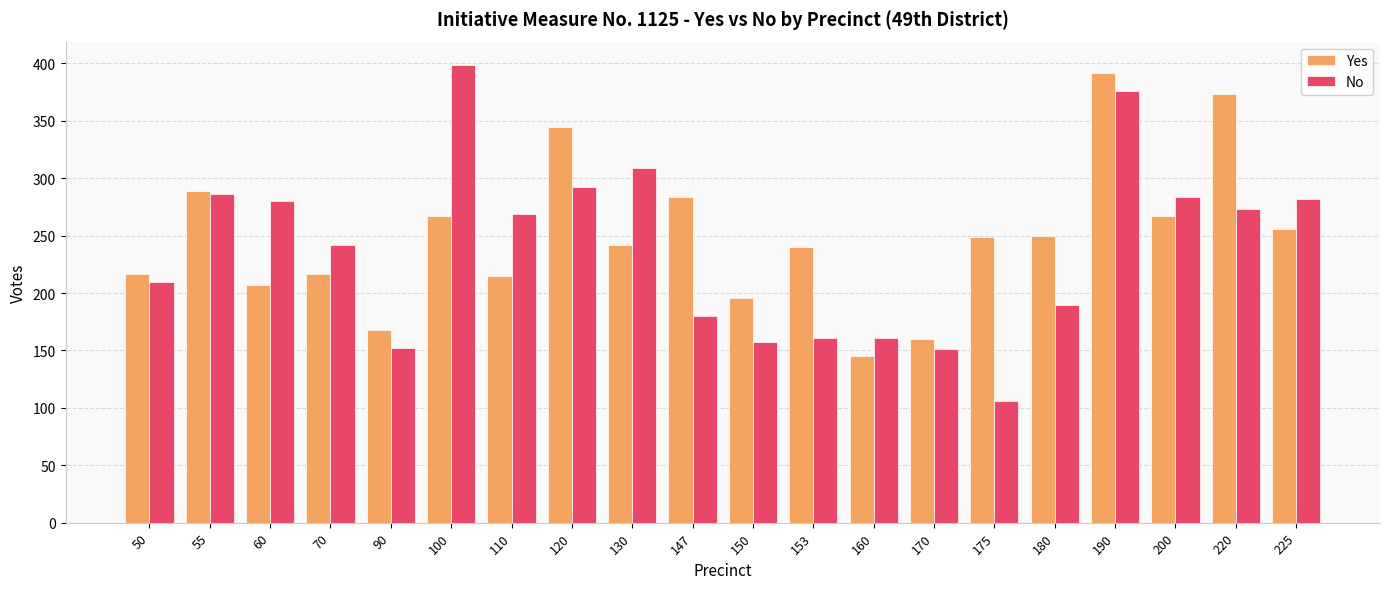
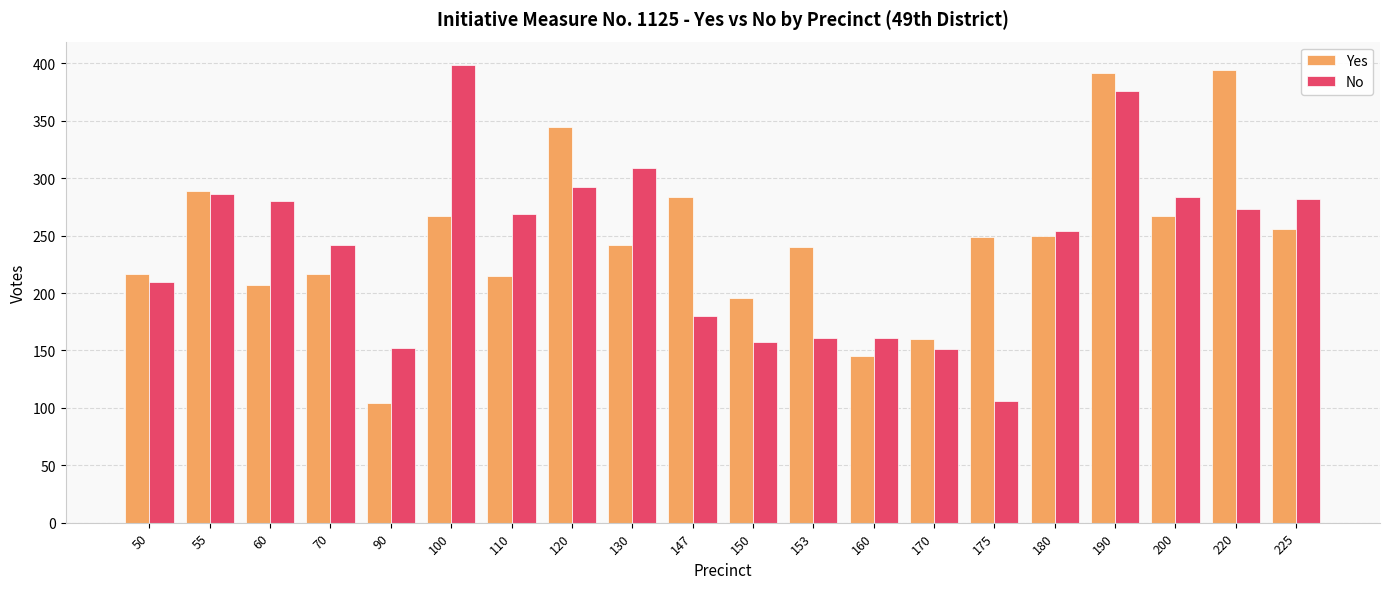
  {
    "Yes": {
      "50": 217,
      "55": 289,
      "60": 207,
      "70": 217,
-     "90": 168,
+     "90": 104,
      "100": 267,
      "110": 215,
      "120": 345,
      "130": 242,
      "147": 284,
      "150": 196,
      "153": 240,
      "160": 145,
      "170": 160,
      "175": 249,
      "180": 250,
      "190": 392,
      "200": 267,
-     "220": 373,
+     "220": 394,
      "225": 256
    },
    "No": {
      "50": 210,
      "55": 286,
      "60": 280,
      "70": 242,
      "90": 152,
      "100": 399,
      "110": 269,
      "120": 292,
      "130": 309,
      "147": 180,
      "150": 157,
      "153": 161,
      "160": 161,
      "170": 151,
      "175": 106,
-     "180": 190,
+     "180": 254,
      "190": 376,
      "200": 284,
      "220": 273,
      "225": 282
    }
  }
